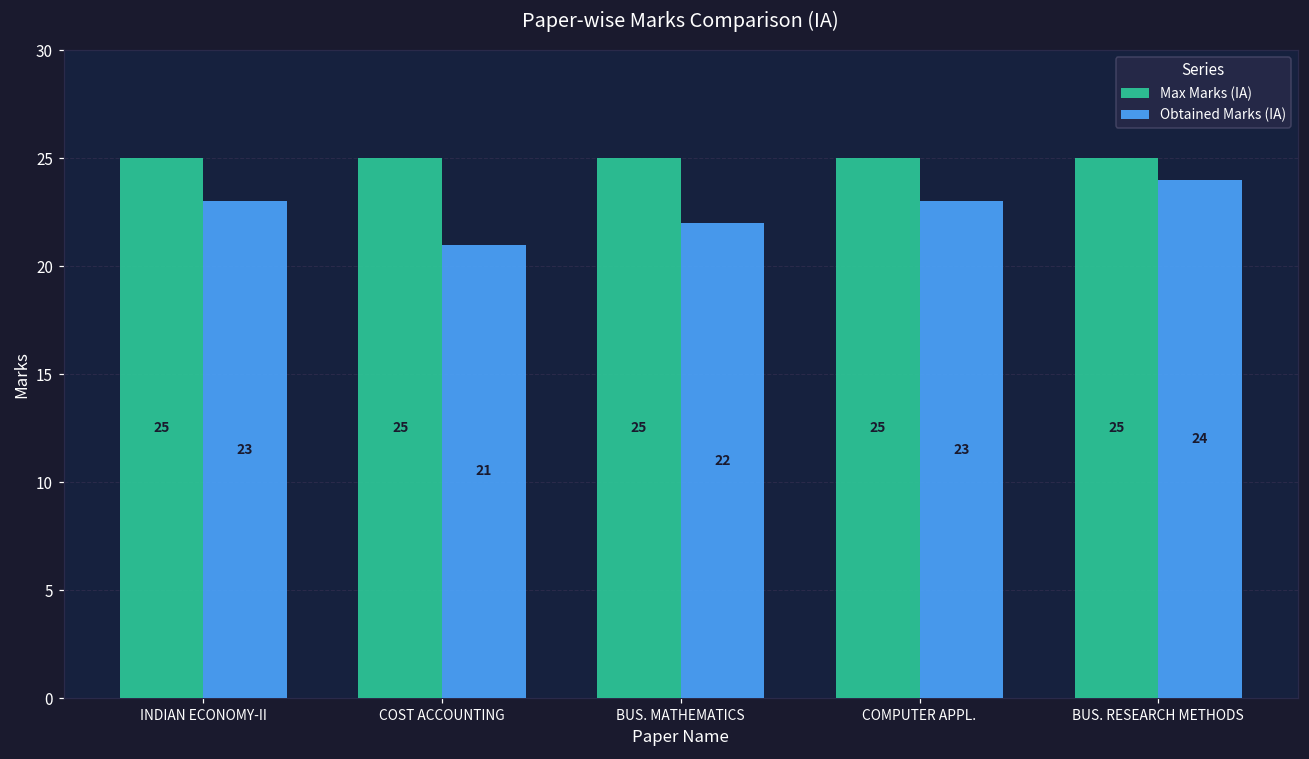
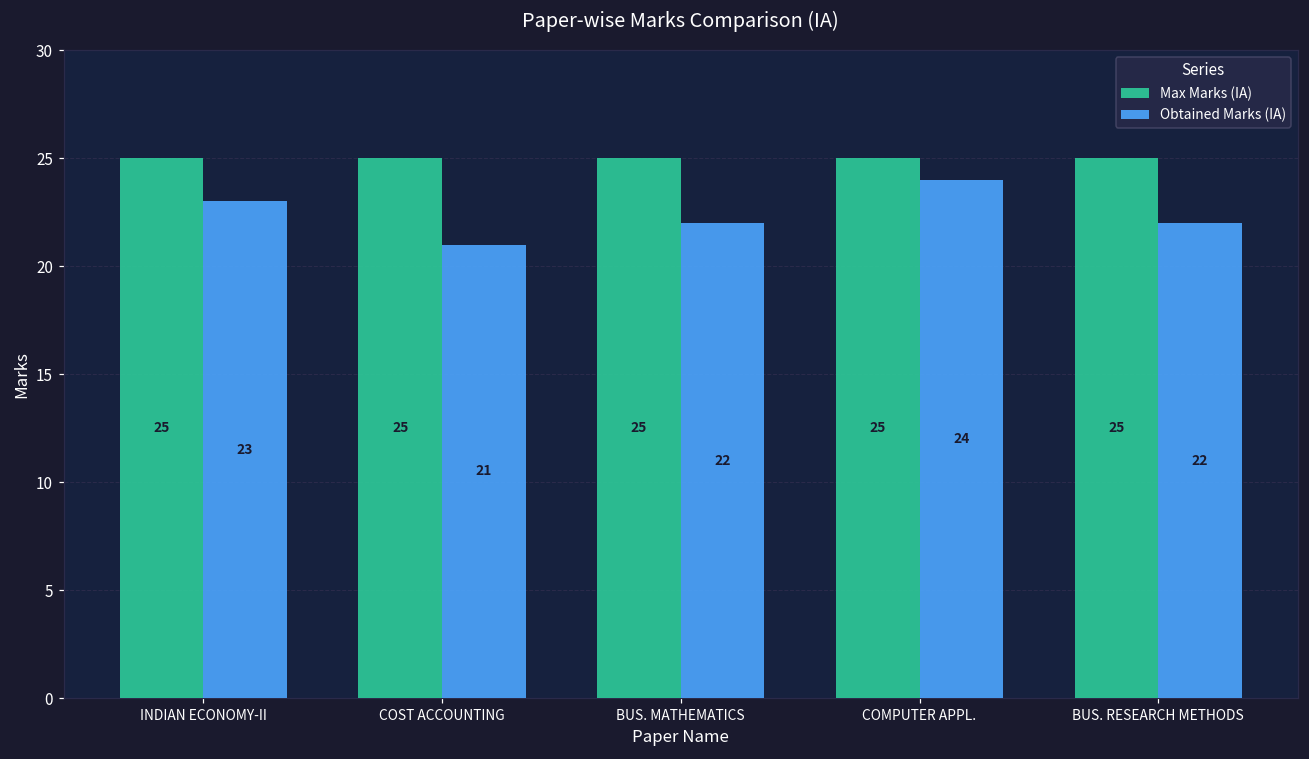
  {
    "Max Marks (IA)": {
      "INDIAN ECONOMY-II": 25,
      "COST ACCOUNTING": 25,
      "BUS. MATHEMATICS": 25,
      "COMPUTER APPL.": 25,
      "BUS. RESEARCH METHODS": 25
    },
    "Obtained Marks (IA)": {
      "INDIAN ECONOMY-II": 23,
      "COST ACCOUNTING": 21,
      "BUS. MATHEMATICS": 22,
-     "COMPUTER APPL.": 23,
-     "BUS. RESEARCH METHODS": 24
+     "COMPUTER APPL.": 24,
+     "BUS. RESEARCH METHODS": 22
    }
  }
